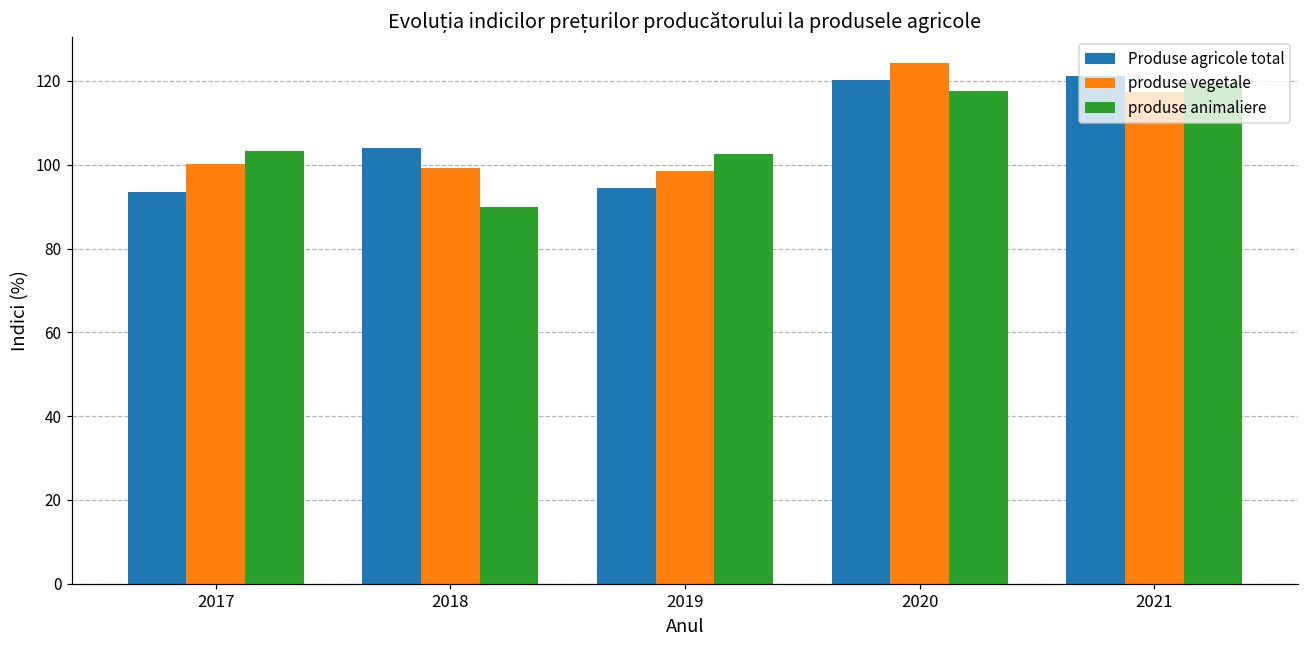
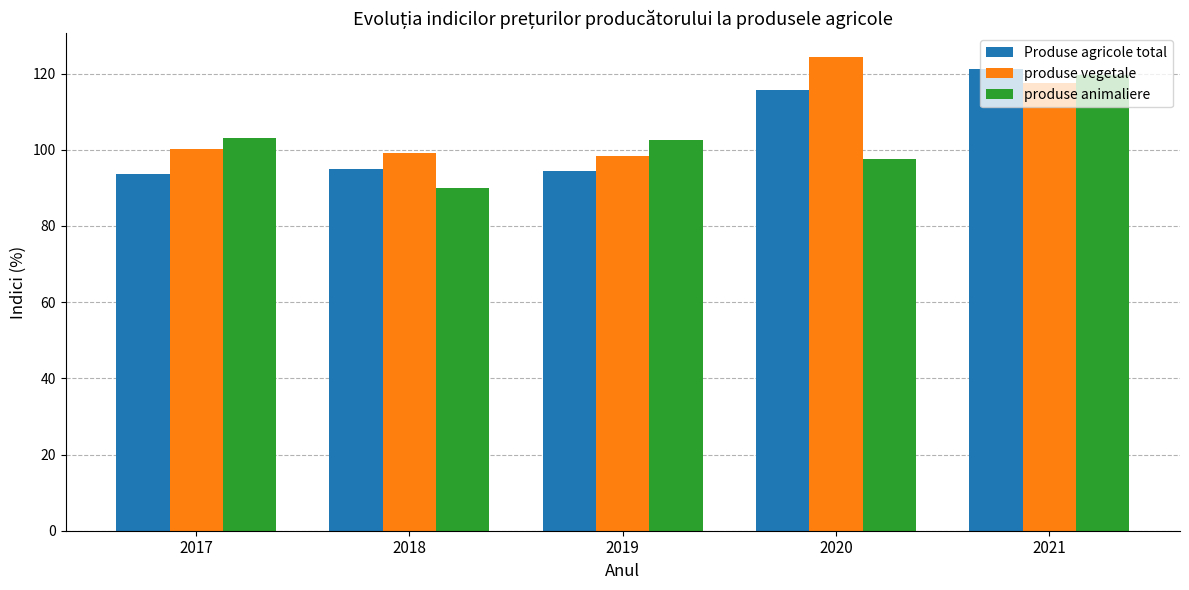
  {
    "Produse agricole total": {
      "2017": 94,
-     "2018": 104,
+     "2018": 95,
      "2019": 94,
-     "2020": 120
+     "2020": 116
    },
    "produse vegetale": {
      "2017": 100,
      "2018": 99,
      "2019": 98,
      "2020": 124
    },
    "produse animaliere": {
      "2017": 103,
      "2018": 90,
      "2019": 103,
-     "2020": 118
+     "2020": 98
    }
  }
